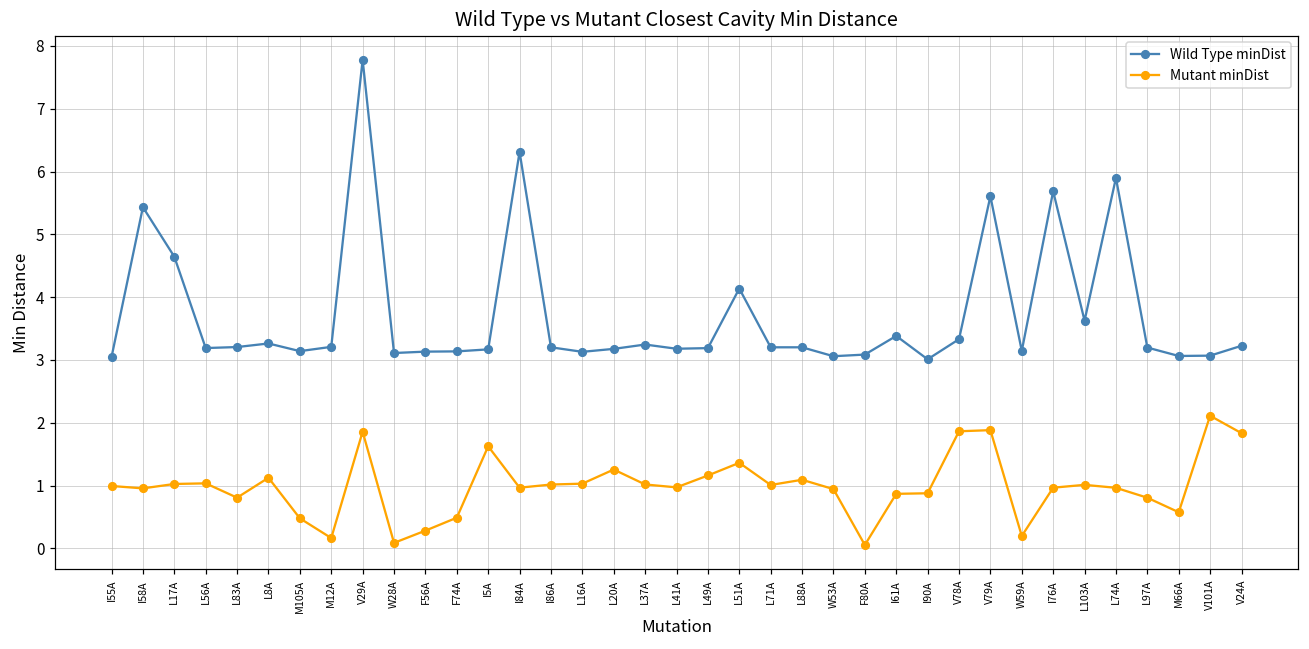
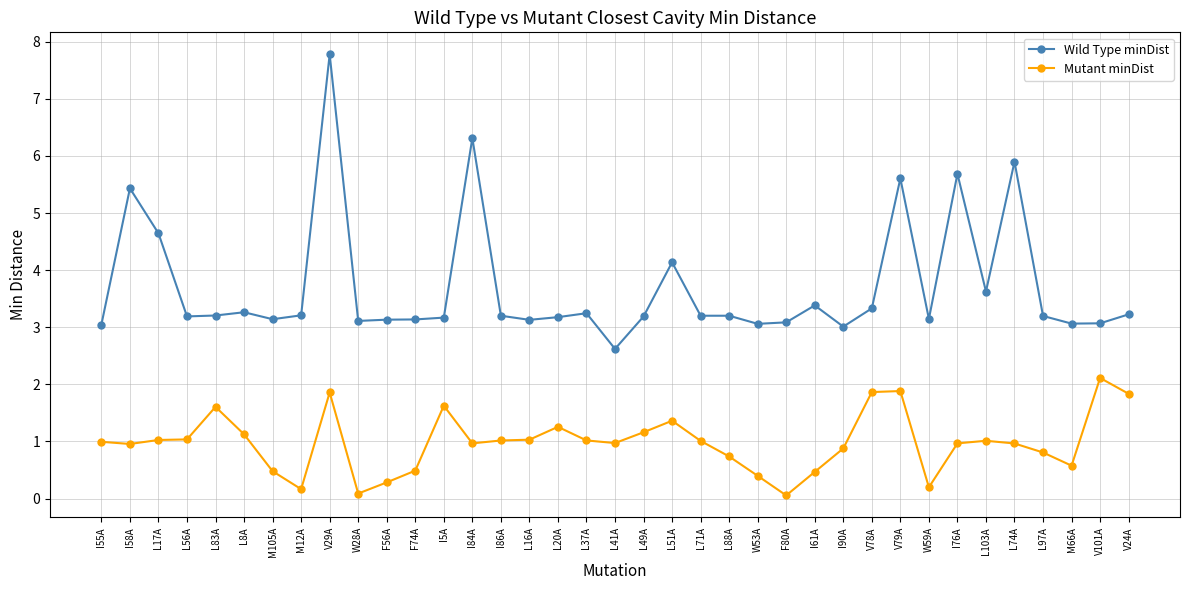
  {
    "Wild Type minDist": {
      "I55A": 3.0,
      "I58A": 5.4,
      "L17A": 4.6,
      "L56A": 3.2,
      "L83A": 3.2,
      "L8A": 3.3,
      "M105A": 3.1,
      "M12A": 3.2,
      "V29A": 7.8,
      "W28A": 3.1,
      "F56A": 3.1,
      "F74A": 3.1,
      "I5A": 3.2,
      "I84A": 6.3,
      "I86A": 3.2,
      "L16A": 3.1,
      "L20A": 3.2,
      "L37A": 3.2,
-     "L41A": 3.2,
+     "L41A": 2.6,
      "L49A": 3.2,
      "L51A": 4.1,
      "L71A": 3.2,
      "L88A": 3.2,
      "W53A": 3.1,
      "F80A": 3.1,
      "I61A": 3.4,
      "I90A": 3.0,
      "V78A": 3.3,
      "V79A": 5.6,
      "W59A": 3.1,
      "I76A": 5.7,
      "L103A": 3.6,
      "L74A": 5.9,
      "L97A": 3.2,
      "M66A": 3.1,
      "V101A": 3.1,
      "V24A": 3.2
    },
    "Mutant minDist": {
      "I55A": 1.0,
      "I58A": 1.0,
      "L17A": 1.0,
      "L56A": 1.0,
-     "L83A": 0.8,
+     "L83A": 1.6,
      "L8A": 1.1,
      "M105A": 0.5,
      "M12A": 0.2,
      "V29A": 1.9,
      "W28A": 0.1,
      "F56A": 0.3,
      "F74A": 0.5,
      "I5A": 1.6,
      "I84A": 1.0,
      "I86A": 1.0,
      "L16A": 1.0,
      "L20A": 1.3,
      "L37A": 1.0,
      "L41A": 1.0,
      "L49A": 1.2,
      "L51A": 1.4,
      "L71A": 1.0,
-     "L88A": 1.1,
-     "W53A": 0.9,
+     "L88A": 0.7,
+     "W53A": 0.4,
      "F80A": 0.1,
-     "I61A": 0.9,
+     "I61A": 0.5,
      "I90A": 0.9,
      "V78A": 1.9,
      "V79A": 1.9,
      "W59A": 0.2,
      "I76A": 1.0,
      "L103A": 1.0,
      "L74A": 1.0,
      "L97A": 0.8,
      "M66A": 0.6,
      "V101A": 2.1,
      "V24A": 1.8
    }
  }
